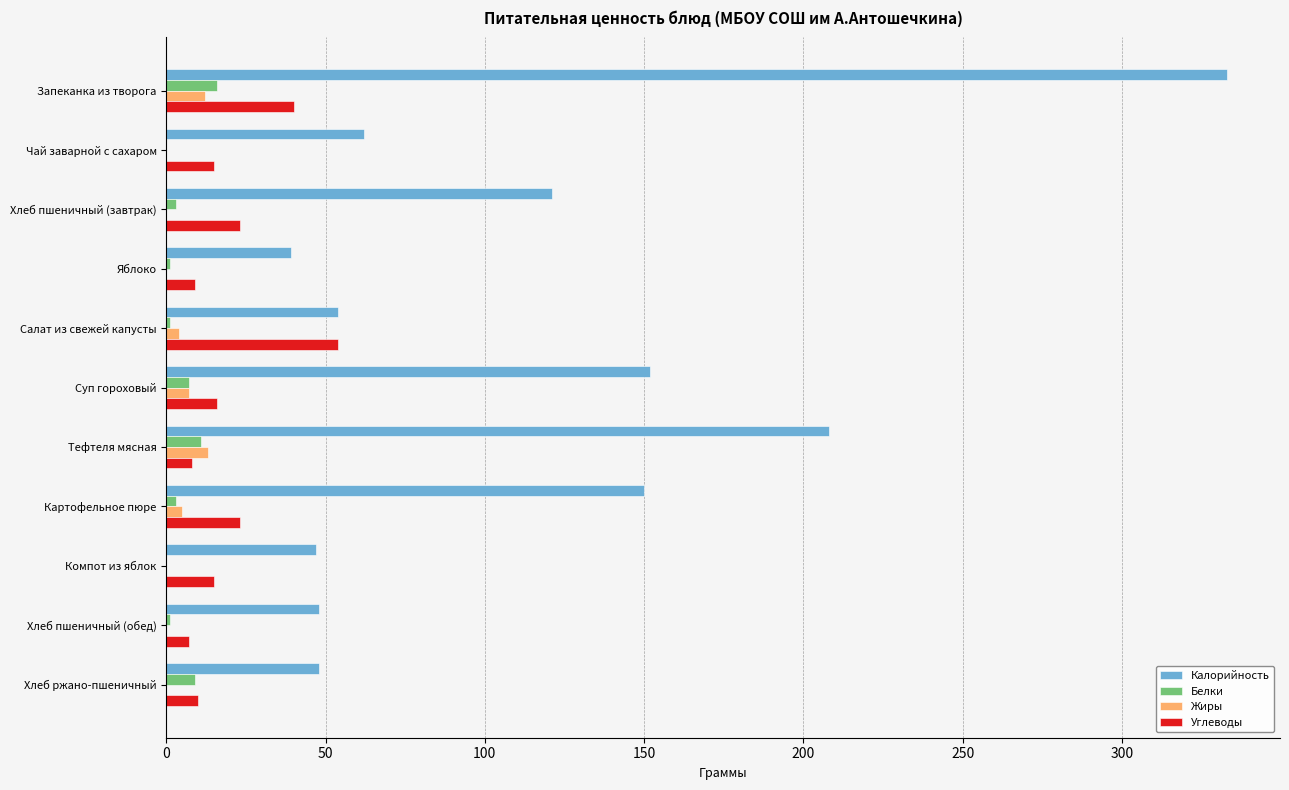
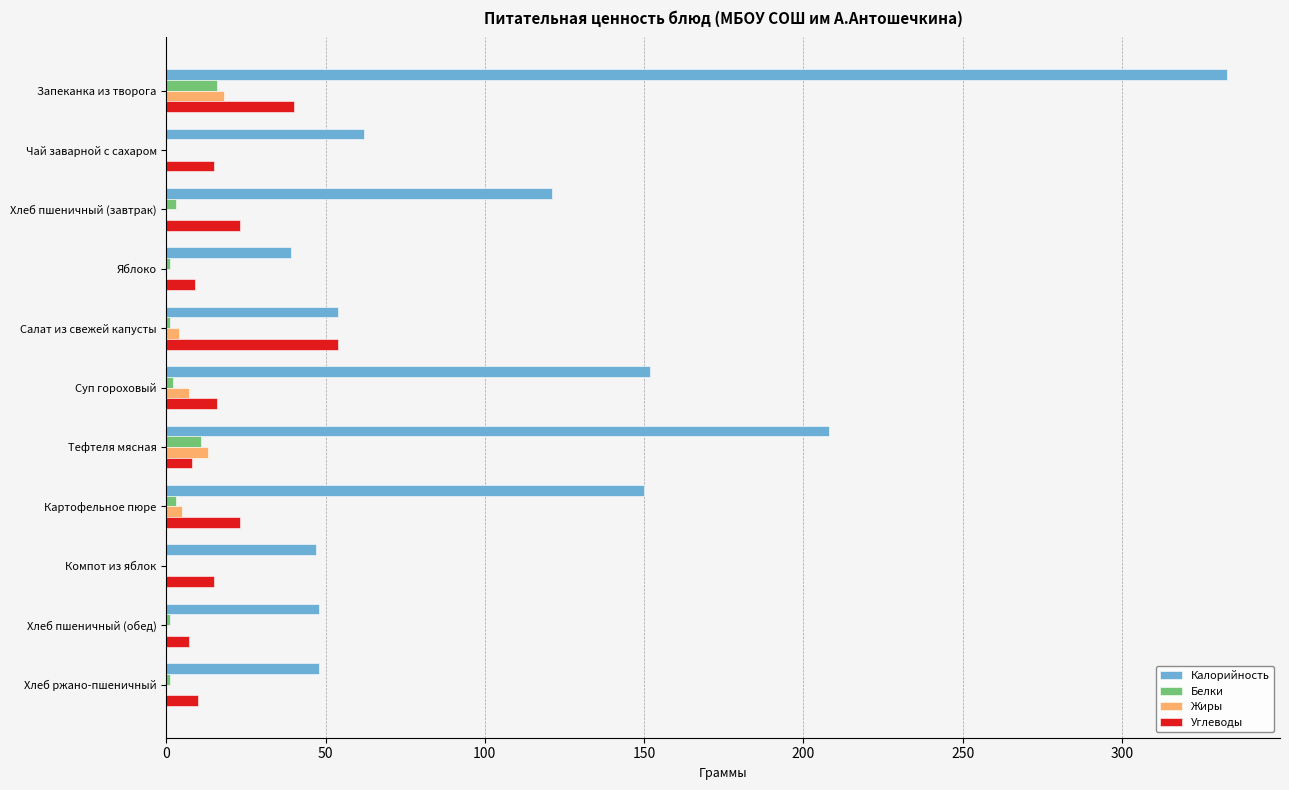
  {
    "Калорийность": {
      "Запеканка из творога": 333,
      "Чай заварной с сахаром": 62,
      "Хлеб пшеничный (завтрак)": 121,
      "Яблоко": 39,
      "Салат из свежей капусты": 54,
      "Суп гороховый": 152,
      "Тефтеля мясная": 208,
      "Картофельное пюре": 150,
      "Компот из яблок": 47,
      "Хлеб пшеничный (обед)": 48,
      "Хлеб ржано-пшеничный": 48
    },
    "Белки": {
      "Запеканка из творога": 16,
      "Чай заварной с сахаром": 0,
      "Хлеб пшеничный (завтрак)": 3,
      "Яблоко": 1,
      "Салат из свежей капусты": 1,
-     "Суп гороховый": 7,
+     "Суп гороховый": 2,
      "Тефтеля мясная": 11,
      "Картофельное пюре": 3,
      "Компот из яблок": 0,
      "Хлеб пшеничный (обед)": 1,
-     "Хлеб ржано-пшеничный": 9
+     "Хлеб ржано-пшеничный": 1
    },
    "Жиры": {
-     "Запеканка из творога": 12,
+     "Запеканка из творога": 18,
      "Чай заварной с сахаром": 0,
      "Хлеб пшеничный (завтрак)": 0,
      "Яблоко": 0,
      "Салат из свежей капусты": 4,
      "Суп гороховый": 7,
      "Тефтеля мясная": 13,
      "Картофельное пюре": 5,
      "Компот из яблок": 0,
      "Хлеб пшеничный (обед)": 0,
      "Хлеб ржано-пшеничный": 0
    },
    "Углеводы": {
      "Запеканка из творога": 40,
      "Чай заварной с сахаром": 15,
      "Хлеб пшеничный (завтрак)": 23,
      "Яблоко": 9,
      "Салат из свежей капусты": 54,
      "Суп гороховый": 16,
      "Тефтеля мясная": 8,
      "Картофельное пюре": 23,
      "Компот из яблок": 15,
      "Хлеб пшеничный (обед)": 7,
      "Хлеб ржано-пшеничный": 10
    }
  }
